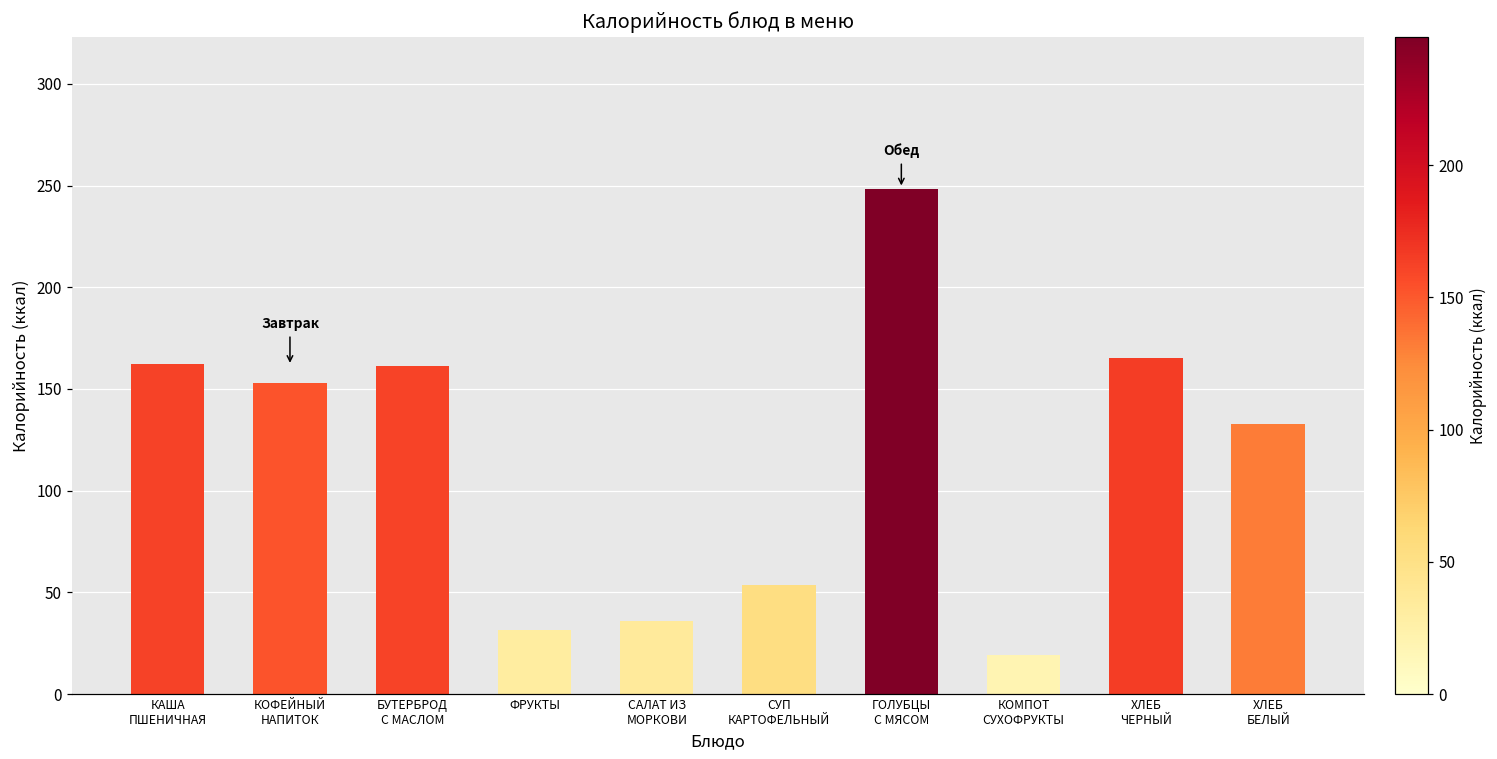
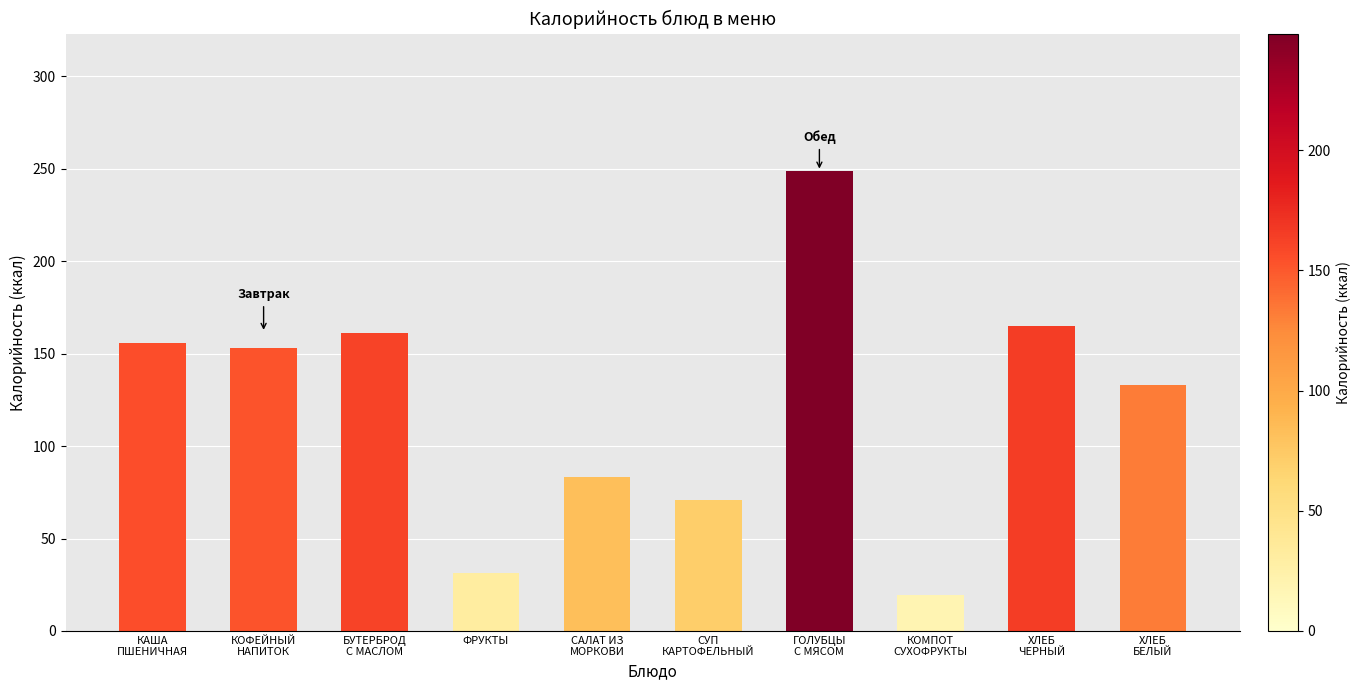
  {
-   "КАША ПШЕНИЧНАЯ": 162,
+   "КАША ПШЕНИЧНАЯ": 156,
    "КОФЕЙНЫЙ НАПИТОК": 153,
    "БУТЕРБРОД С МАСЛОМ": 161,
    "ФРУКТЫ": 31,
-   "САЛАТ ИЗ МОРКОВИ": 36,
-   "СУП КАРТОФЕЛЬНЫЙ": 54,
+   "САЛАТ ИЗ МОРКОВИ": 83,
+   "СУП КАРТОФЕЛЬНЫЙ": 71,
    "ГОЛУБЦЫ С МЯСОМ": 249,
    "КОМПОТ СУХОФРУКТЫ": 19,
    "ХЛЕБ ЧЕРНЫЙ": 165,
    "ХЛЕБ БЕЛЫЙ": 133
  }
